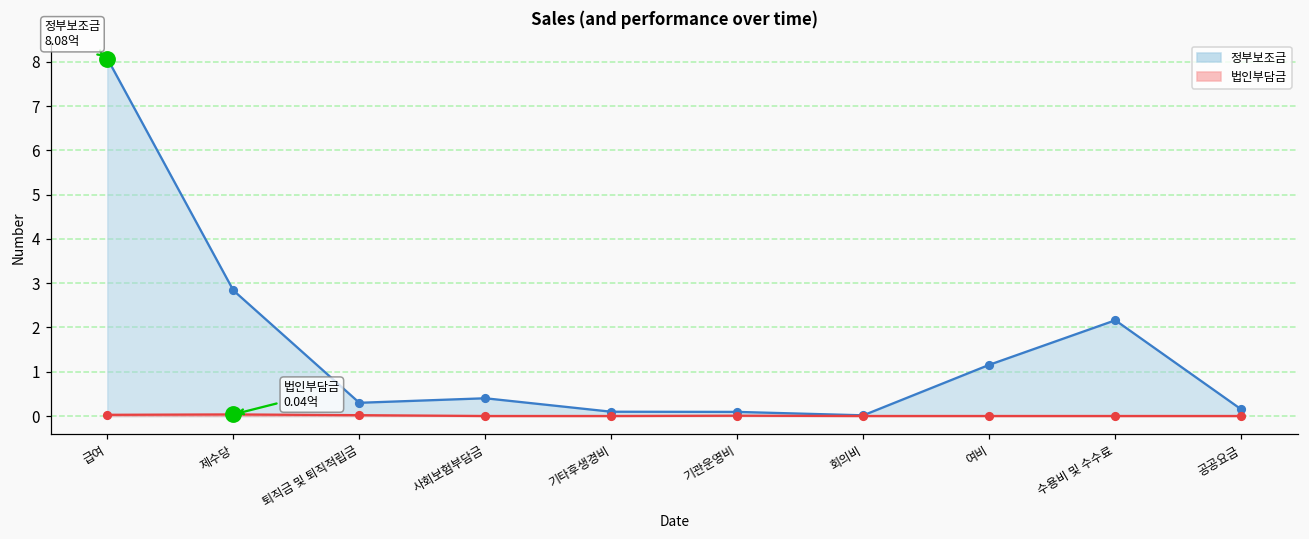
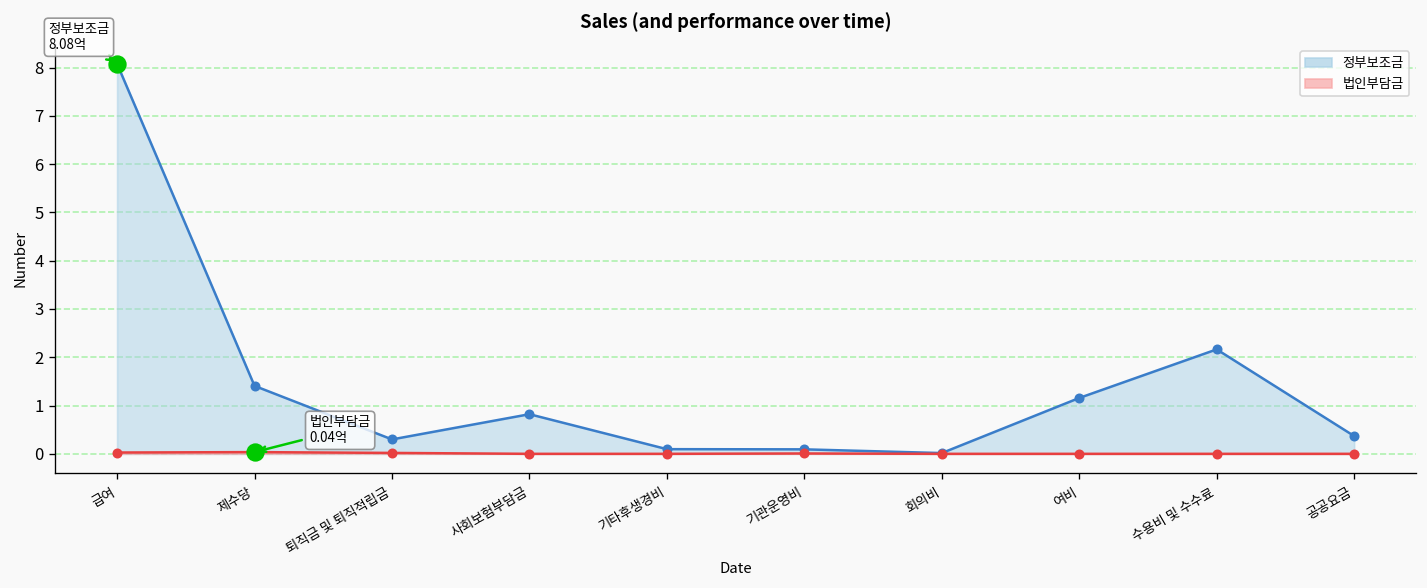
  {
    "정부보조금": {
-     "제수당": 2.8,
+     "제수당": 1.4,
      "퇴직금 및 퇴직적립금": 0.3,
-     "사회보험부담금": 0.4,
+     "사회보험부담금": 0.8,
      "기타후생경비": 0.1,
      "기관운영비": 0.1,
      "여비": 1.2,
      "수용비 및 수수료": 2.2,
-     "공공요금": 0.1
+     "공공요금": 0.4
    },
    "법인부담금": {
      "급여": 0.0,
      "퇴직금 및 퇴직적립금": 0.0,
      "사회보험부담금": 0.0,
      "기타후생경비": 0.0,
      "기관운영비": 0.0,
      "여비": 0.0,
      "수용비 및 수수료": 0.0,
      "공공요금": 0.0
    }
  }
